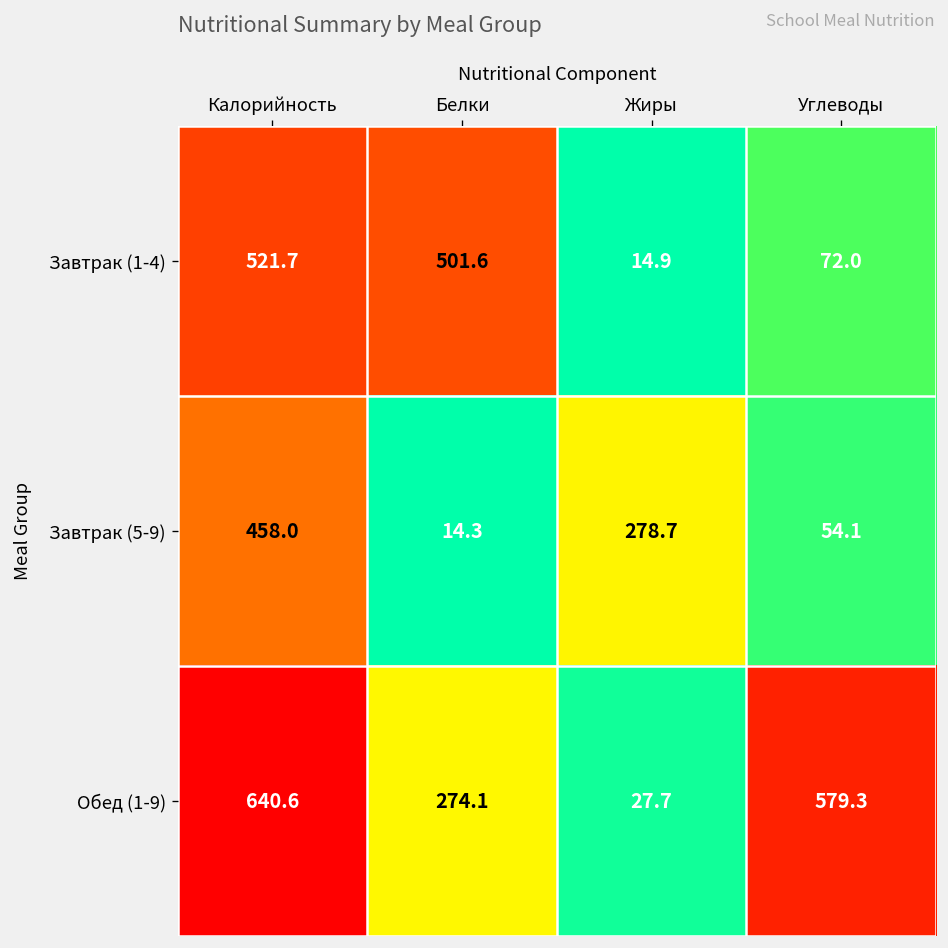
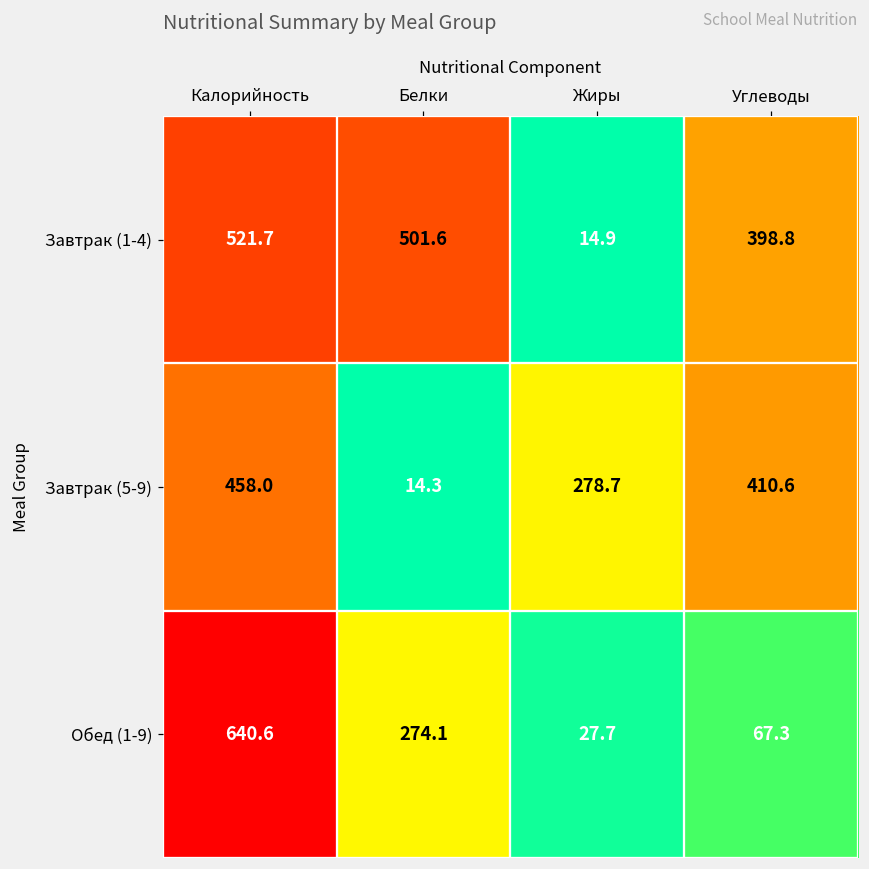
  {
    "Завтрак (1-4)": {
      "Калорийность": 521.7,
      "Белки": 501.6,
      "Жиры": 14.9,
-     "Углеводы": 72.0
+     "Углеводы": 398.8
    },
    "Завтрак (5-9)": {
      "Калорийность": 458.0,
      "Белки": 14.3,
      "Жиры": 278.7,
-     "Углеводы": 54.1
+     "Углеводы": 410.6
    },
    "Обед (1-9)": {
      "Калорийность": 640.6,
      "Белки": 274.1,
      "Жиры": 27.7,
-     "Углеводы": 579.3
+     "Углеводы": 67.3
    }
  }
